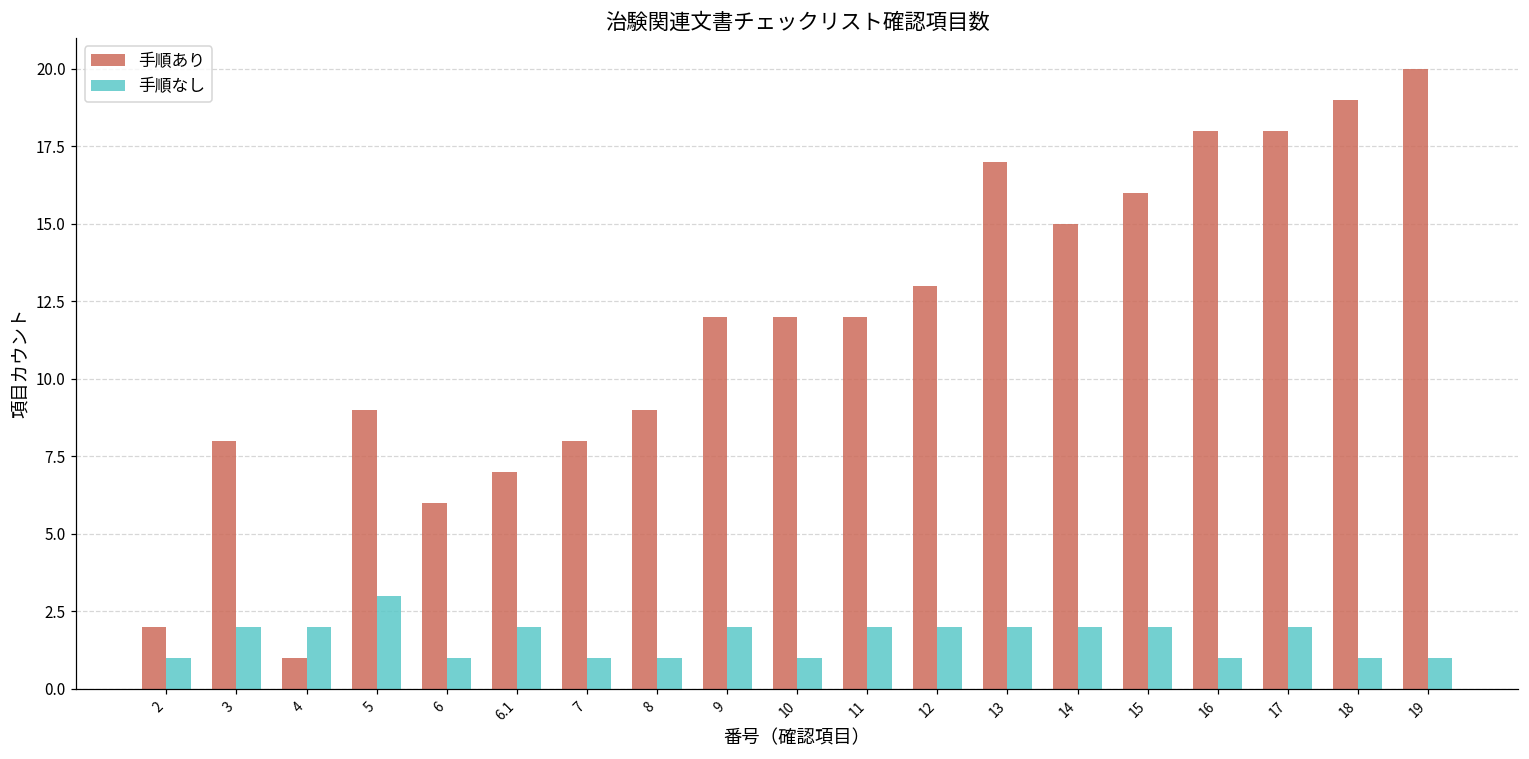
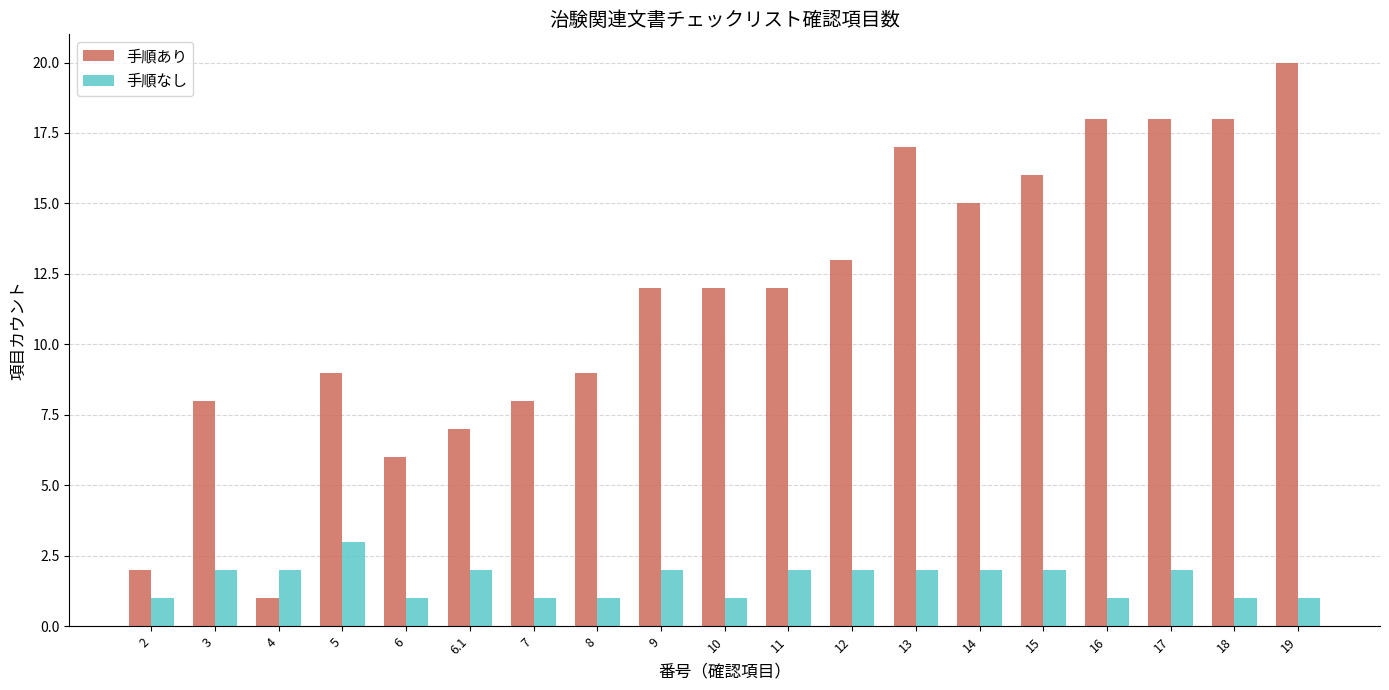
  {
    "手順あり": {
      "2": 2,
      "3": 8,
      "4": 1,
      "5": 9,
      "6": 6,
      "6.1": 7,
      "7": 8,
      "8": 9,
      "9": 12,
      "10": 12,
      "11": 12,
      "12": 13,
      "13": 17,
      "14": 15,
      "15": 16,
      "16": 18,
      "17": 18,
-     "18": 19,
+     "18": 18,
      "19": 20
    },
    "手順なし": {
      "2": 1,
      "3": 2,
      "4": 2,
      "5": 3,
      "6": 1,
      "6.1": 2,
      "7": 1,
      "8": 1,
      "9": 2,
      "10": 1,
      "11": 2,
      "12": 2,
      "13": 2,
      "14": 2,
      "15": 2,
      "16": 1,
      "17": 2,
      "18": 1,
      "19": 1
    }
  }
